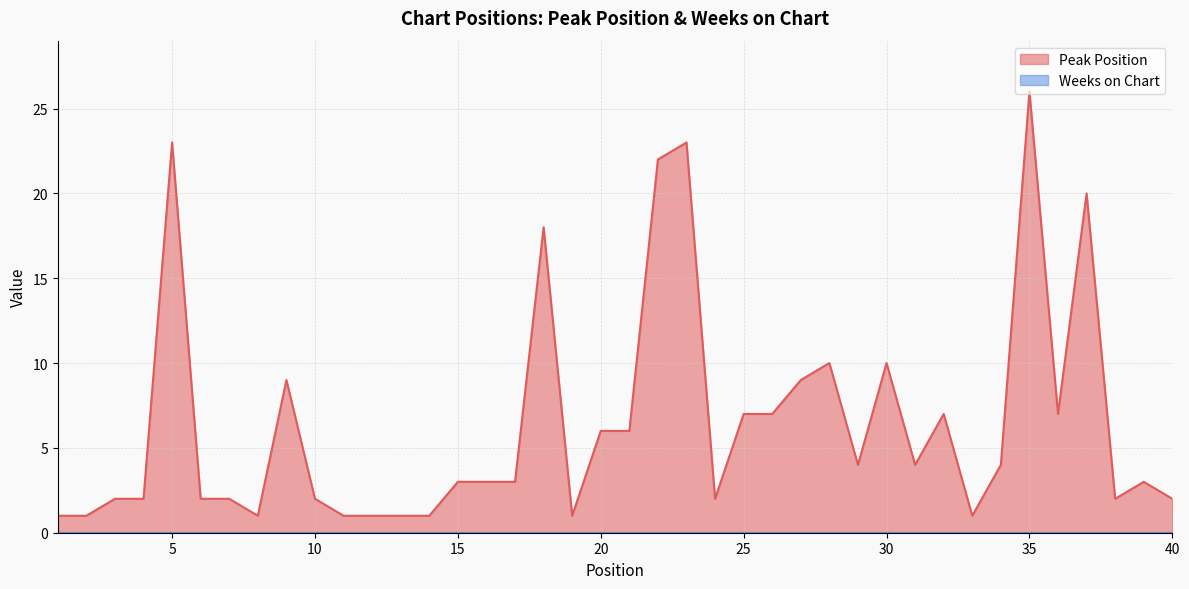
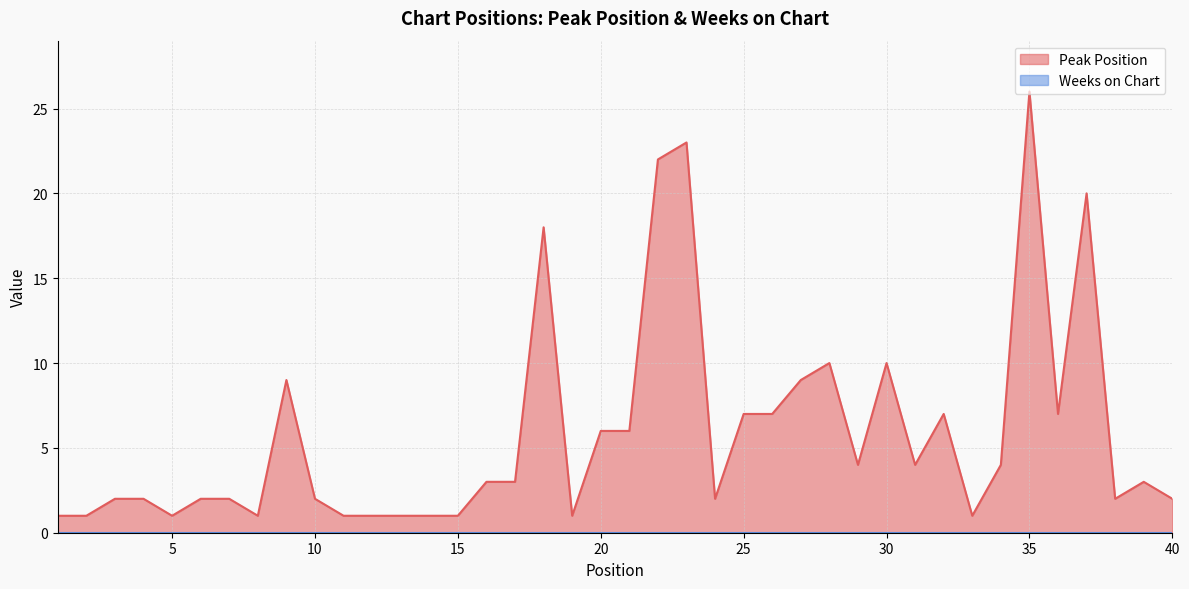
  {
    "Peak Position": {
-     "5": 23,
+     "5": 1,
      "10": 2,
-     "15": 3,
+     "15": 1,
      "20": 6,
      "25": 7,
      "30": 10,
      "40": 2
    },
    "Weeks on Chart": {
      "5": 0,
      "10": 0,
      "15": 0,
      "20": 0,
      "25": 0,
      "30": 0,
      "35": 0,
      "40": 0
    }
  }
